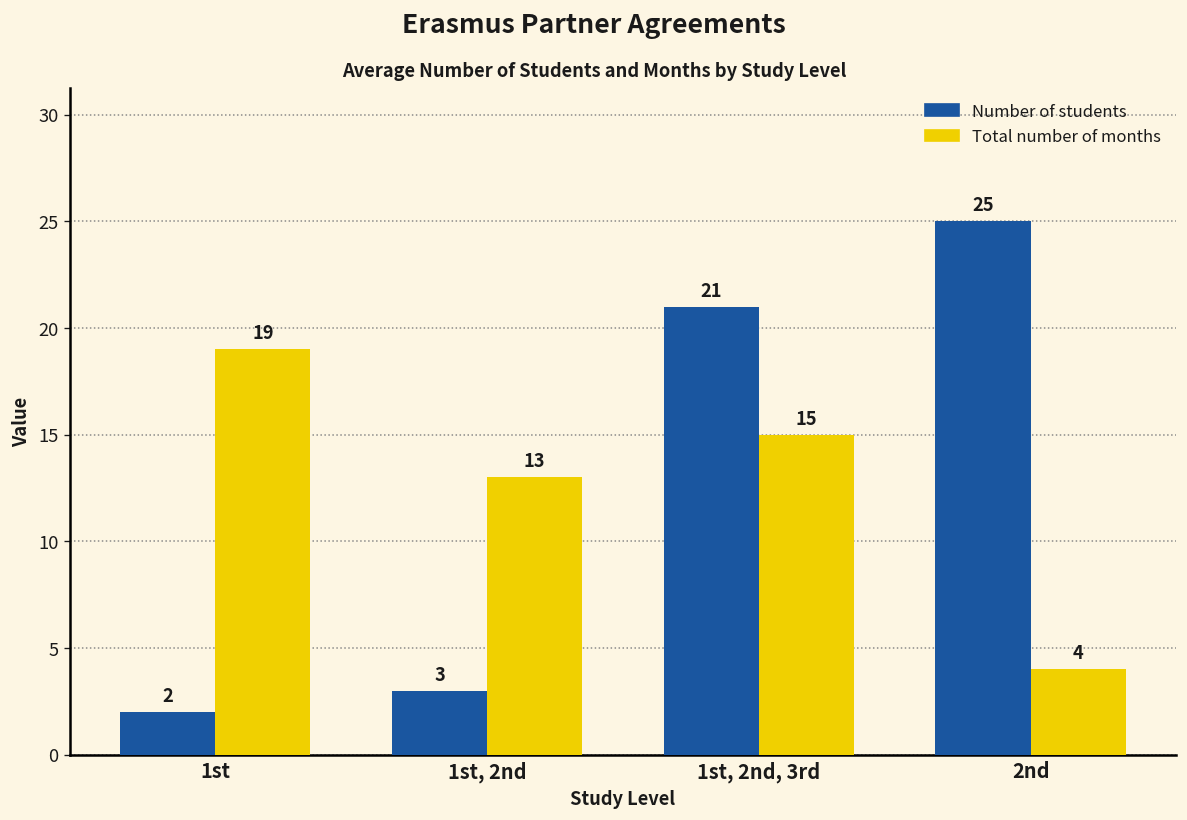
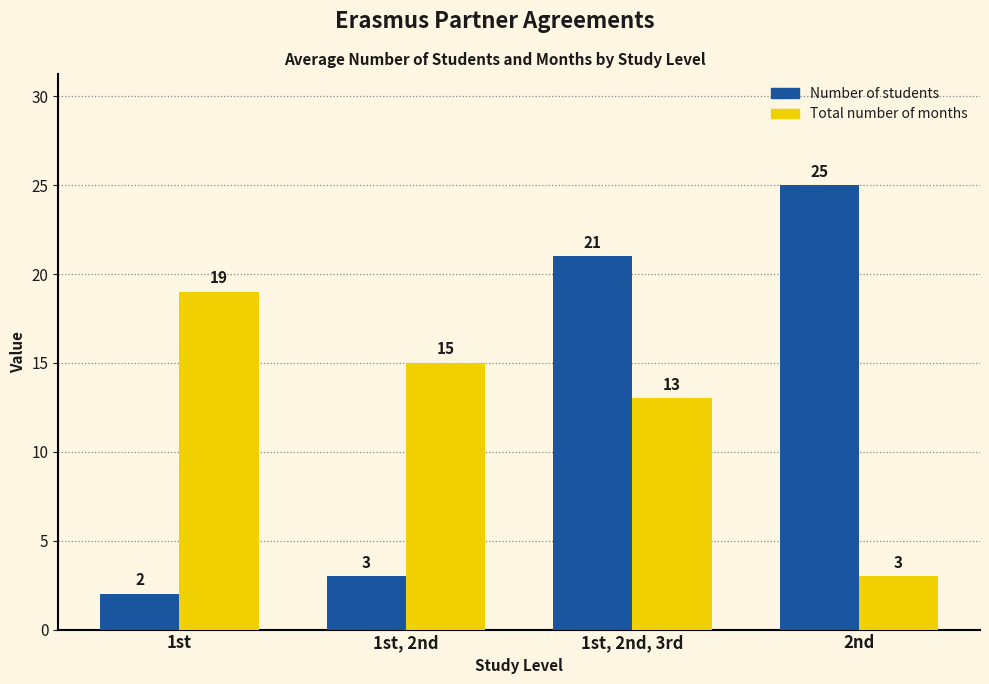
  {
    "Number of students": {
      "1st": 2,
      "1st, 2nd": 3,
      "1st, 2nd, 3rd": 21,
      "2nd": 25
    },
    "Total number of months": {
      "1st": 19,
-     "1st, 2nd": 13,
-     "1st, 2nd, 3rd": 15,
-     "2nd": 4
+     "1st, 2nd": 15,
+     "1st, 2nd, 3rd": 13,
+     "2nd": 3
    }
  }
